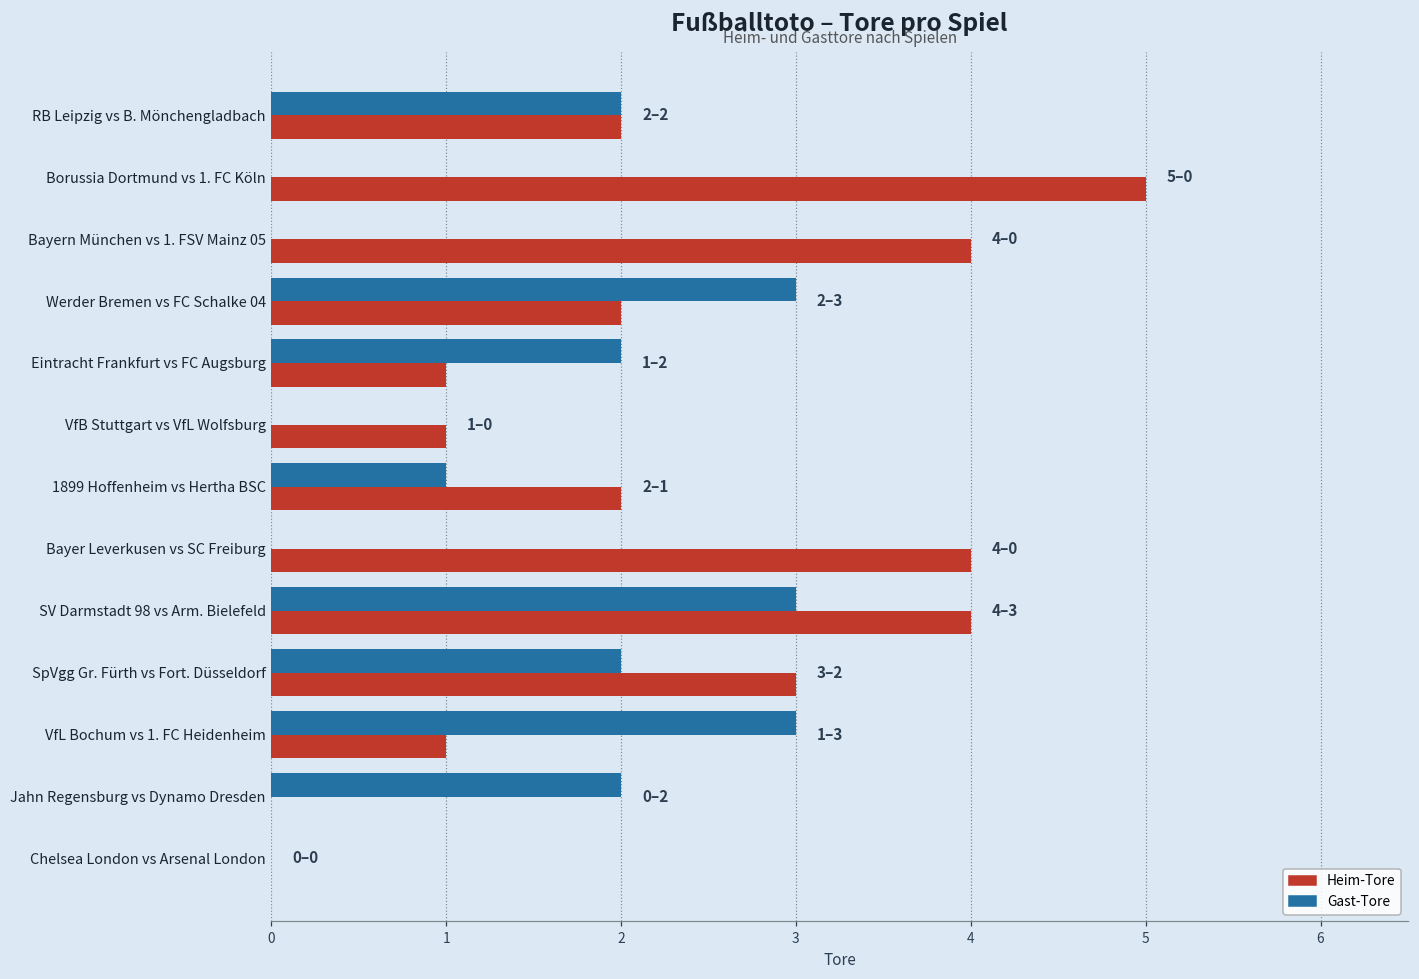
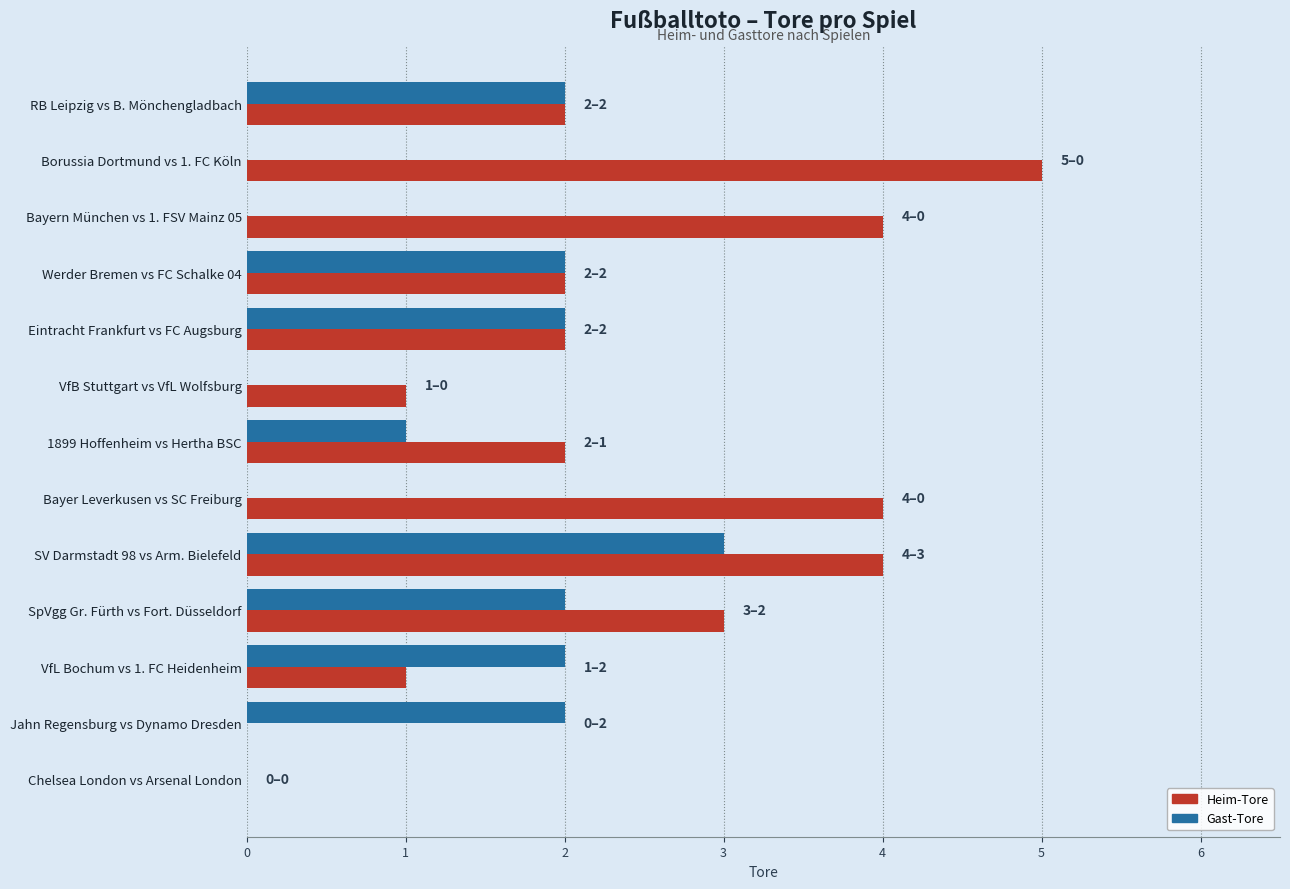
  {
    "Heim-Tore": {
      "RB Leipzig vs B. Mönchengladbach": 2,
      "Borussia Dortmund vs 1. FC Köln": 5,
      "Bayern München vs 1. FSV Mainz 05": 4,
-     "Eintracht Frankfurt vs FC Augsburg": 1,
+     "Eintracht Frankfurt vs FC Augsburg": 2,
      "VfB Stuttgart vs VfL Wolfsburg": 1,
      "1899 Hoffenheim vs Hertha BSC": 2,
      "Bayer Leverkusen vs SC Freiburg": 4,
      "SV Darmstadt 98 vs Arm. Bielefeld": 4,
      "SpVgg Gr. Fürth vs Fort. Düsseldorf": 3,
      "Chelsea London vs Arsenal London": 0
    },
    "Gast-Tore": {
      "RB Leipzig vs B. Mönchengladbach": 2,
-     "Werder Bremen vs FC Schalke 04": 3,
+     "Werder Bremen vs FC Schalke 04": 2,
      "Eintracht Frankfurt vs FC Augsburg": 2,
-     "VfL Bochum vs 1. FC Heidenheim": 3,
+     "VfL Bochum vs 1. FC Heidenheim": 2,
      "Jahn Regensburg vs Dynamo Dresden": 2,
      "Chelsea London vs Arsenal London": 0
    }
  }
